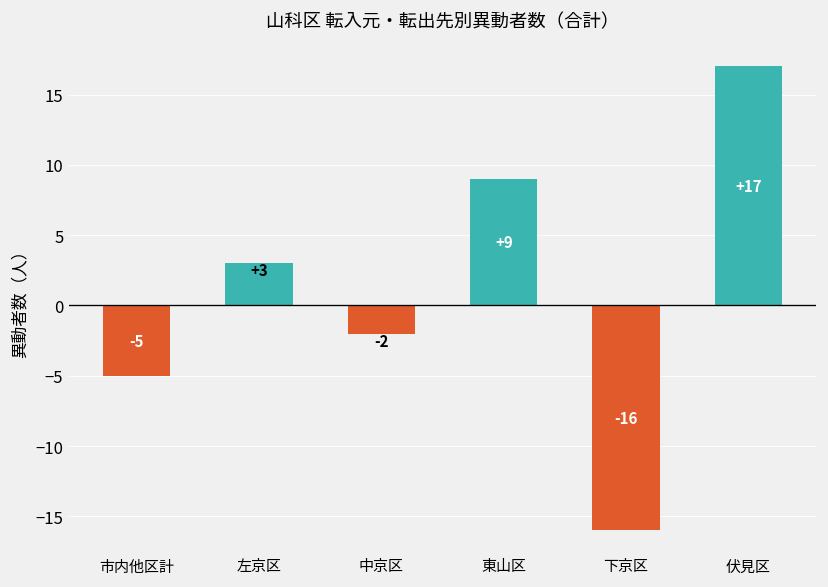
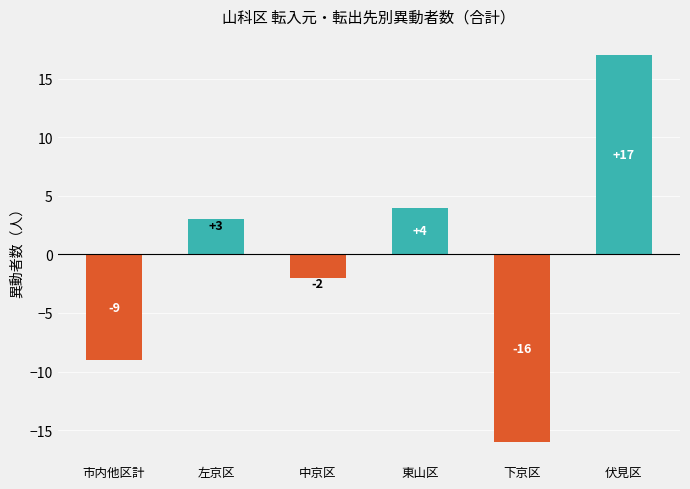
  {
-   "市内他区計": "-5",
+   "市内他区計": "-9",
    "左京区": "+3",
    "中京区": "-2",
-   "東山区": "+9",
+   "東山区": "+4",
    "下京区": "-16",
    "伏見区": "+17"
  }
